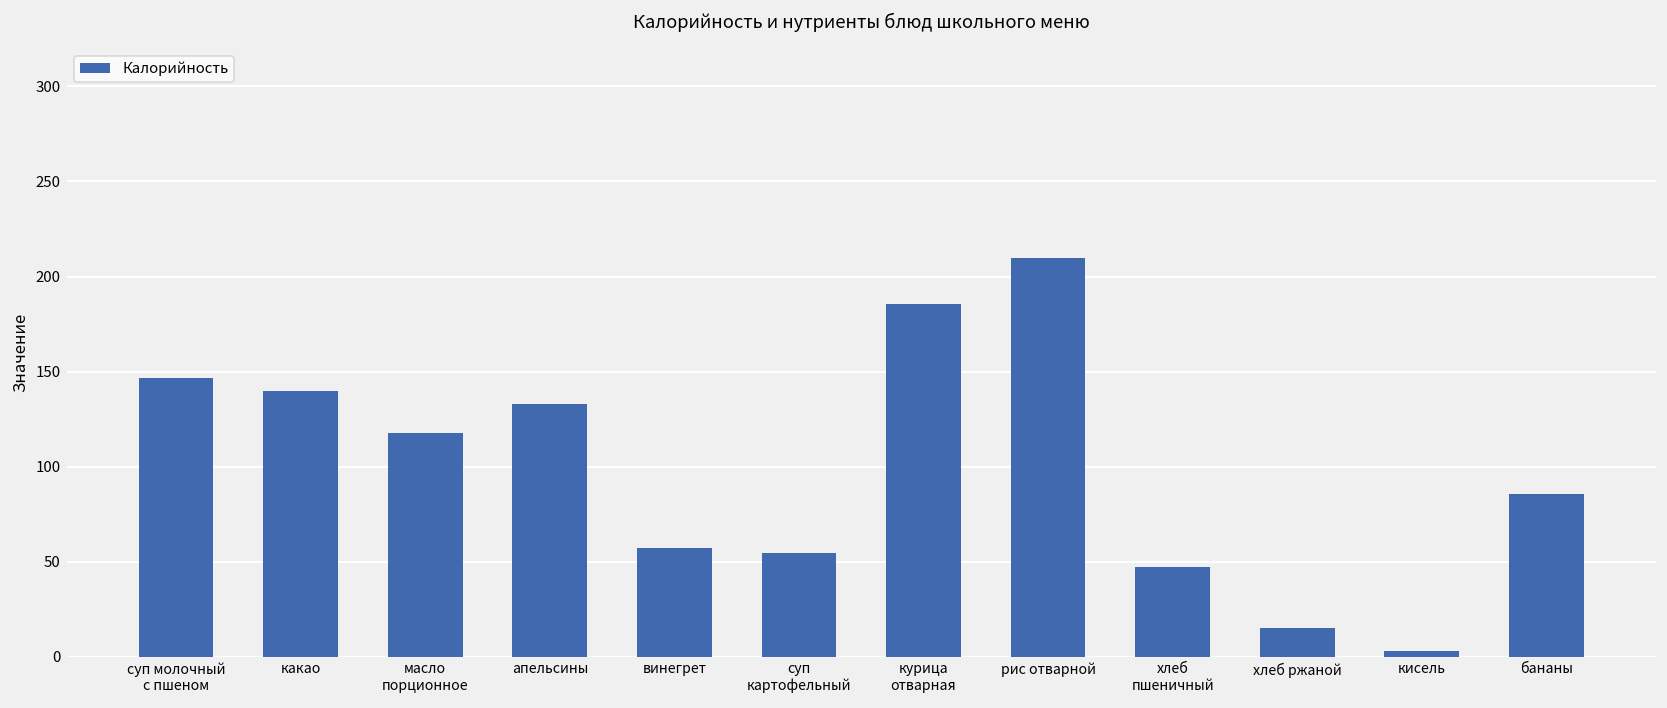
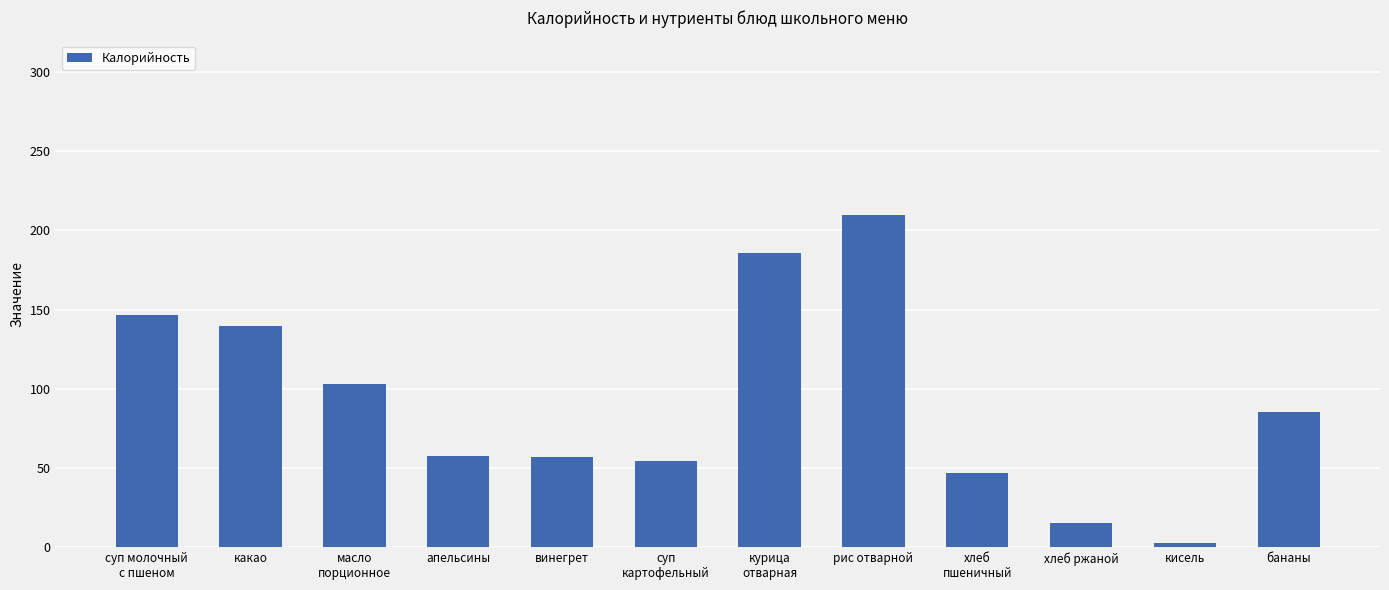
  {
    "суп молочный с пшеном": 147,
    "какао": 140,
-   "масло порционное": 118,
-   "апельсины": 133,
+   "масло порционное": 103,
+   "апельсины": 58,
    "винегрет": 57,
    "суп картофельный": 55,
    "курица отварная": 186,
    "рис отварной": 210,
    "хлеб пшеничный": 47,
    "хлеб ржаной": 15,
    "кисель": 3,
    "бананы": 86
  }
